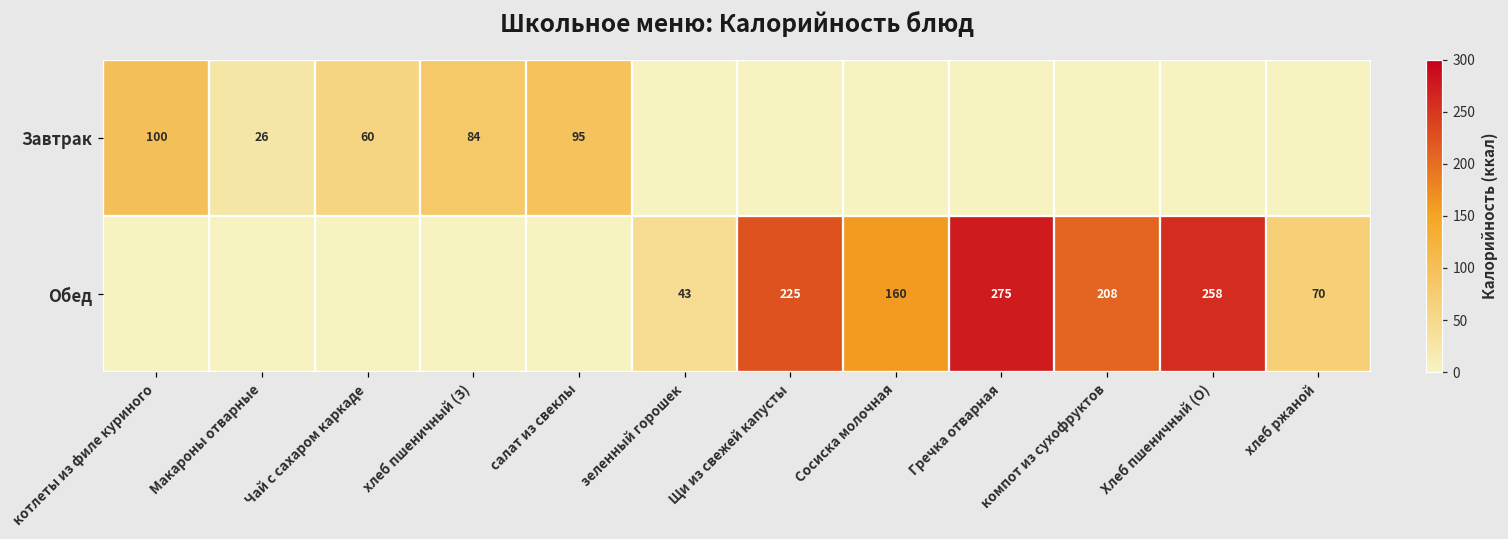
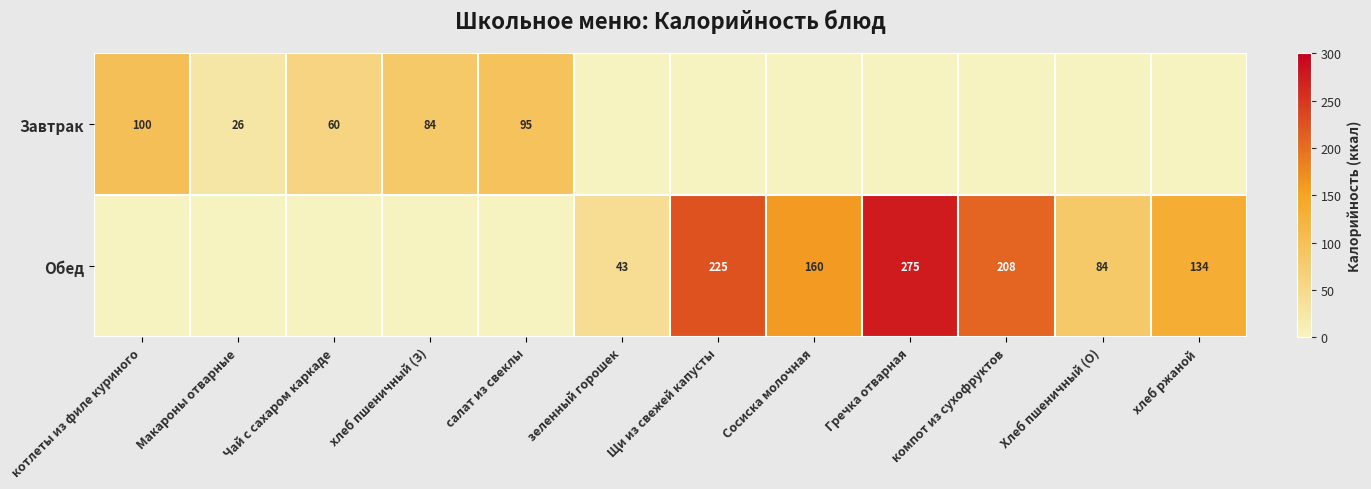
  {
    "Завтрак": {
      "котлеты из филе куриного": 100,
      "Макароны отварные": 26,
      "Чай с сахаром каркаде": 60,
      "хлеб пшеничный (З)": 84,
      "салат из свеклы": 95
    },
    "Обед": {
      "зеленный горошек": 43,
      "Щи из свежей капусты": 225,
      "Сосиска молочная": 160,
      "Гречка отварная": 275,
      "компот из сухофруктов": 208,
-     "Хлеб пшеничный (О)": 258,
-     "хлеб ржаной": 70
+     "Хлеб пшеничный (О)": 84,
+     "хлеб ржаной": 134
    }
  }
